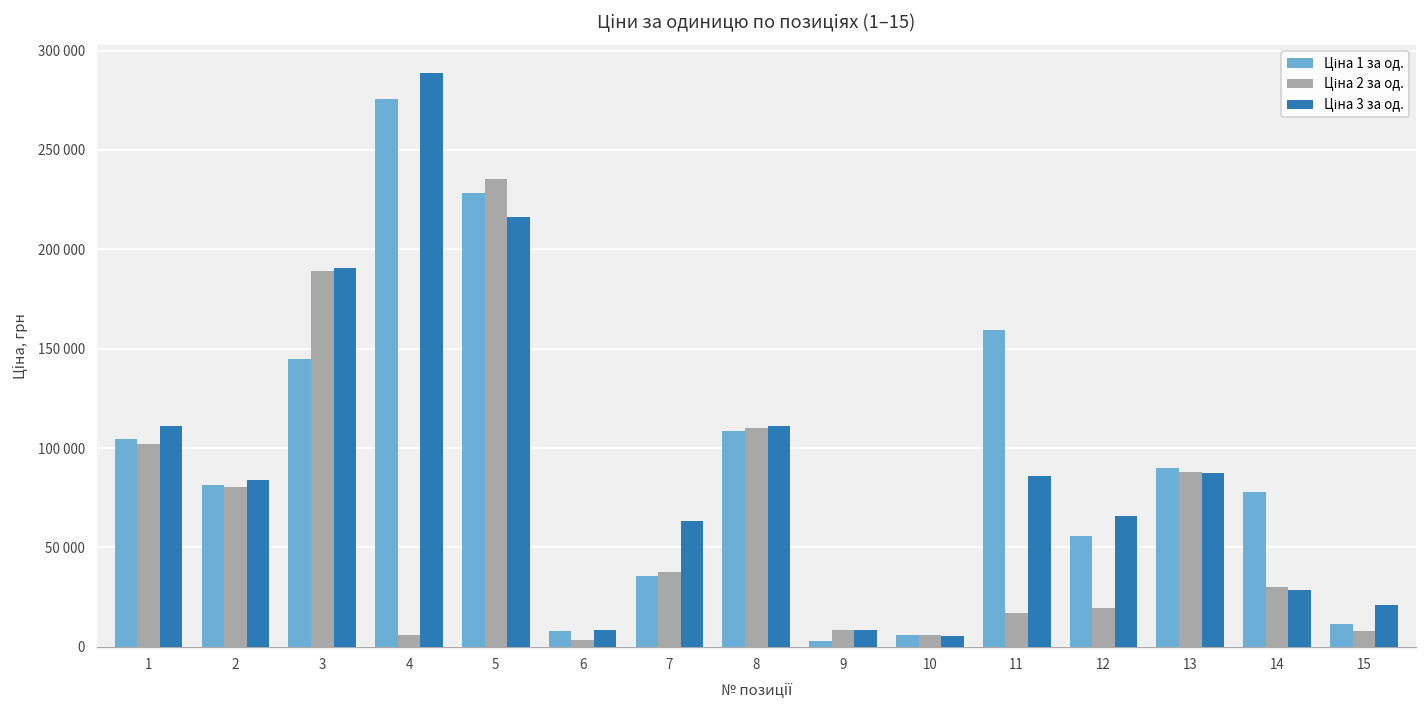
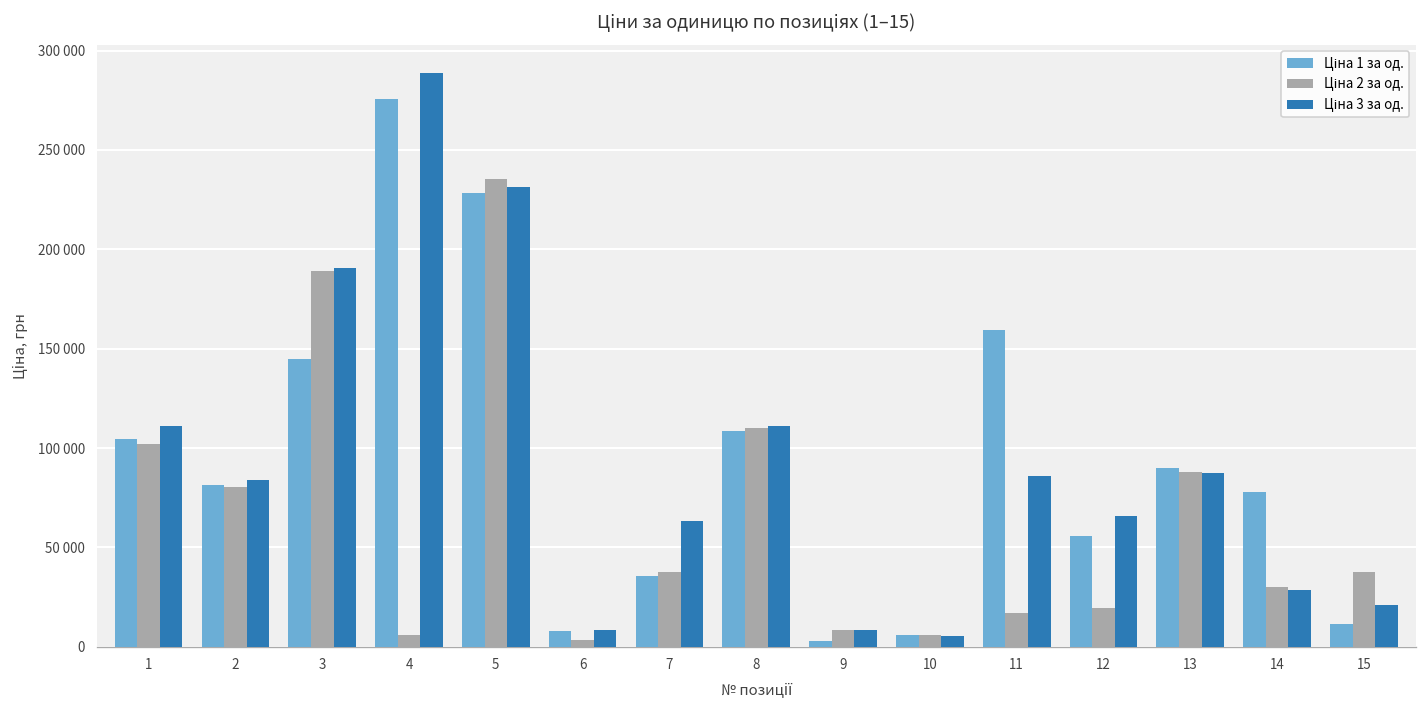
  {
    "Ціна 1 за од.": {
      "1": 105000,
      "2": 81000,
      "3": 145000,
      "4": 276000,
      "5": 229000,
      "6": 8000,
      "7": 36000,
      "8": 109000,
      "9": 3000,
      "10": 6000,
      "11": 160000,
      "12": 56000,
      "13": 90000,
      "14": 78000,
      "15": 11000
    },
    "Ціна 2 за од.": {
      "1": 102000,
      "2": 81000,
      "3": 189000,
      "4": 6000,
      "5": 236000,
      "6": 3000,
      "7": 38000,
      "8": 110000,
      "9": 8000,
      "10": 6000,
      "11": 17000,
      "12": 20000,
      "13": 88000,
      "14": 30000,
-     "15": 8000
+     "15": 38000
    },
    "Ціна 3 за од.": {
      "1": 111000,
      "2": 84000,
      "3": 191000,
      "4": 289000,
-     "5": 216000,
+     "5": 231000,
      "6": 8000,
      "7": 63000,
      "8": 111000,
      "9": 9000,
      "10": 6000,
      "11": 86000,
      "12": 66000,
      "13": 87000,
      "14": 28000,
      "15": 21000
    }
  }
